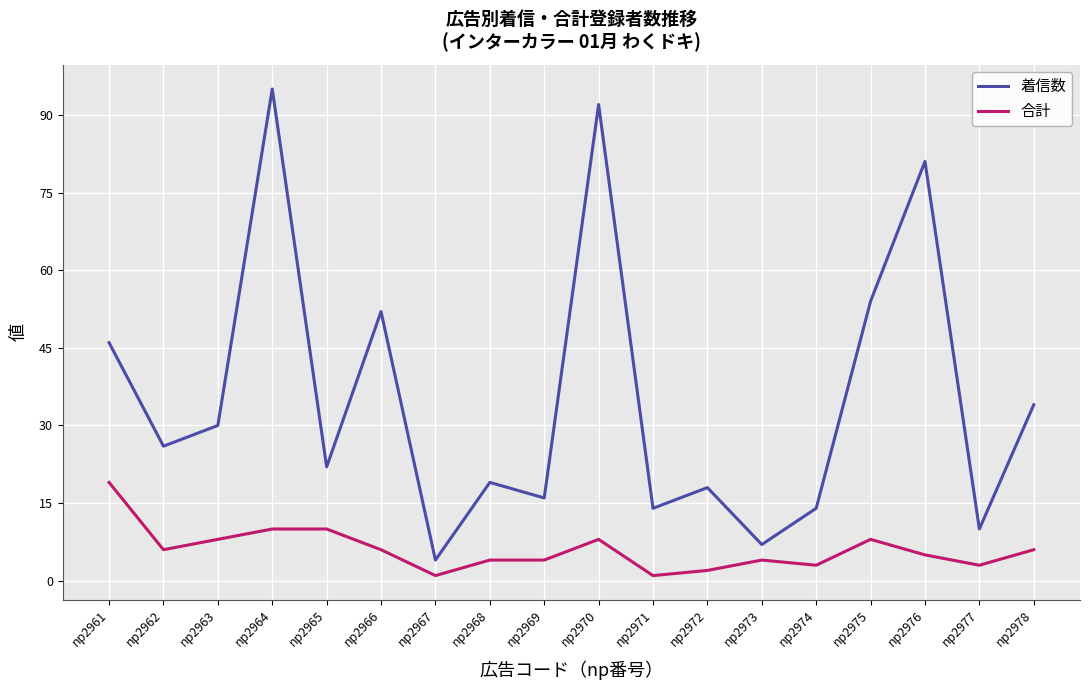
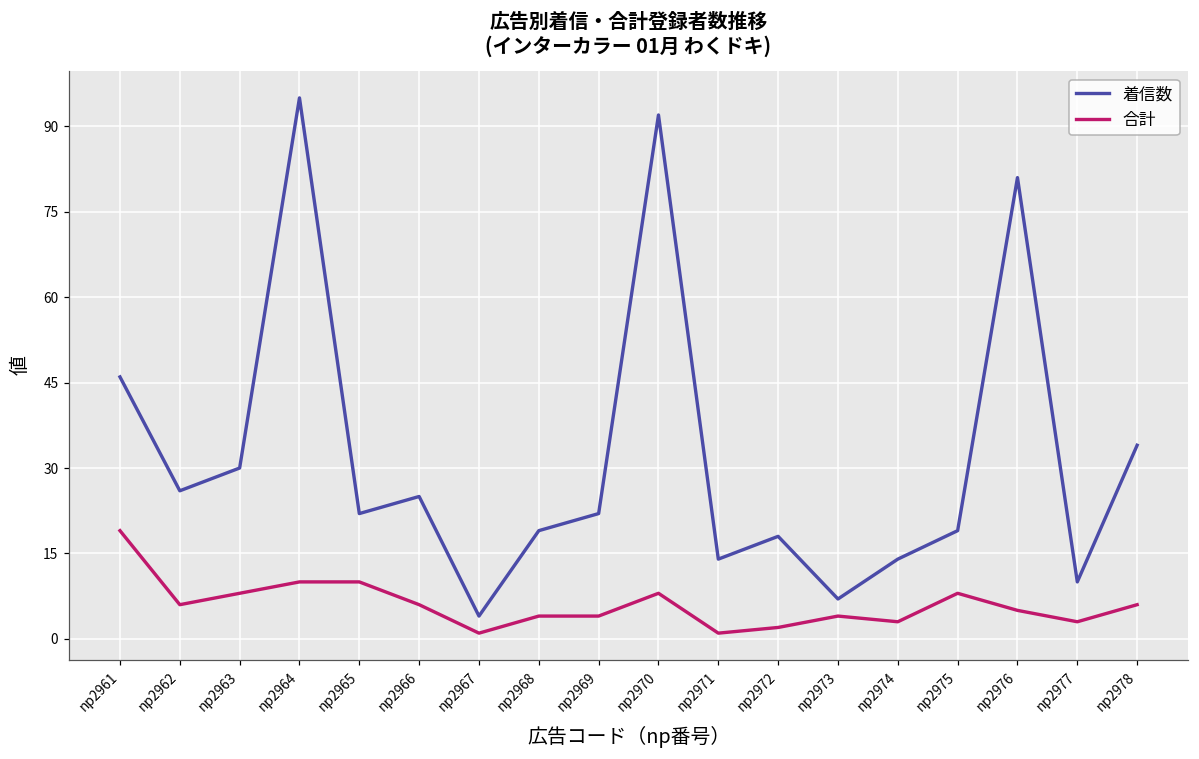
  {
    "着信数": {
      "np2961": 46,
      "np2962": 26,
      "np2963": 30,
      "np2964": 95,
      "np2965": 22,
-     "np2966": 52,
+     "np2966": 25,
      "np2967": 4,
      "np2968": 19,
-     "np2969": 16,
+     "np2969": 22,
      "np2970": 92,
      "np2971": 14,
      "np2972": 18,
      "np2973": 7,
      "np2974": 14,
-     "np2975": 54,
+     "np2975": 19,
      "np2976": 81,
      "np2977": 10,
      "np2978": 34
    },
    "合計": {
      "np2961": 19,
      "np2962": 6,
      "np2963": 8,
      "np2964": 10,
      "np2965": 10,
      "np2966": 6,
      "np2967": 1,
      "np2968": 4,
      "np2969": 4,
      "np2970": 8,
      "np2971": 1,
      "np2972": 2,
      "np2973": 4,
      "np2974": 3,
      "np2975": 8,
      "np2976": 5,
      "np2977": 3,
      "np2978": 6
    }
  }
